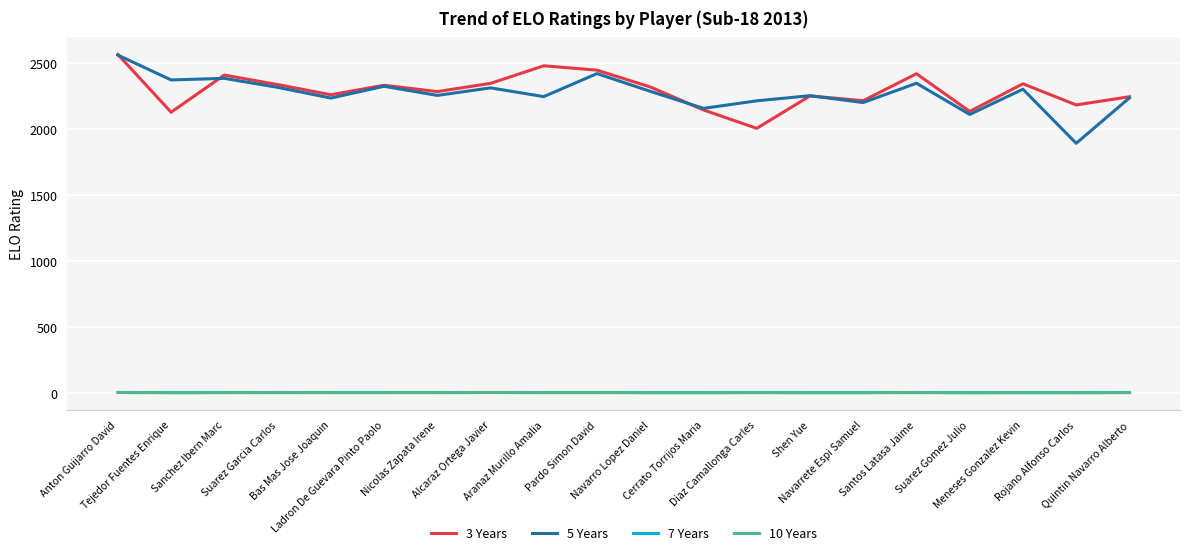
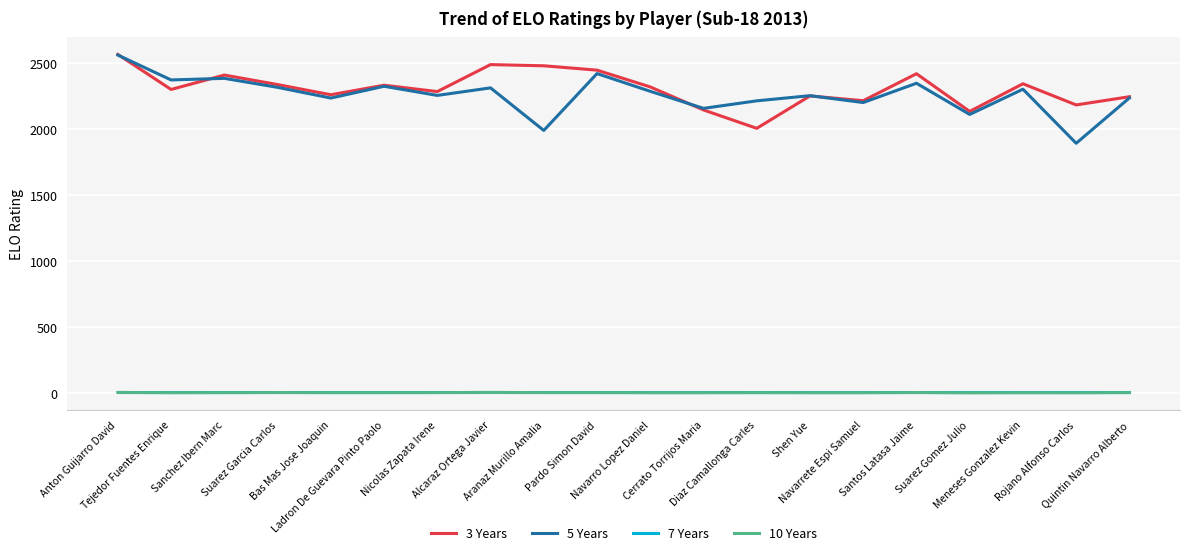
  {
    "3 Years": {
-     "Tejedor Fuentes Enrique": 2130,
+     "Tejedor Fuentes Enrique": 2300,
      "Sanchez Ibern Marc": 2410,
      "Suarez Garcia Carlos": 2340,
      "Bas Mas Jose Joaquin": 2260,
      "Nicolas Zapata Irene": 2280,
-     "Alcaraz Ortega Javier": 2350,
+     "Alcaraz Ortega Javier": 2490,
      "Aranaz Murillo Amalia": 2480,
      "Pardo Simon David": 2450,
      "Navarro Lopez Daniel": 2320,
      "Diaz Camallonga Carles": 2010,
      "Santos Latasa Jaime": 2420,
      "Suarez Gomez Julio": 2130,
      "Meneses Gonzalez Kevin": 2340,
      "Rojano Alfonso Carlos": 2180
    },
    "5 Years": {
      "Tejedor Fuentes Enrique": 2370,
      "Sanchez Ibern Marc": 2380,
      "Suarez Garcia Carlos": 2320,
      "Bas Mas Jose Joaquin": 2230,
      "Nicolas Zapata Irene": 2250,
      "Alcaraz Ortega Javier": 2310,
-     "Aranaz Murillo Amalia": 2250,
+     "Aranaz Murillo Amalia": 1990,
      "Pardo Simon David": 2420,
      "Navarro Lopez Daniel": 2290,
      "Diaz Camallonga Carles": 2210,
      "Santos Latasa Jaime": 2350,
      "Suarez Gomez Julio": 2110,
      "Meneses Gonzalez Kevin": 2300,
      "Rojano Alfonso Carlos": 1890
    }
  }
